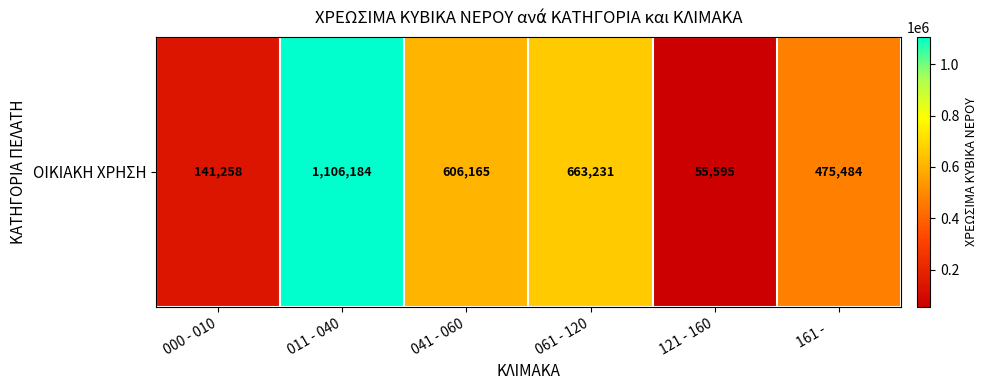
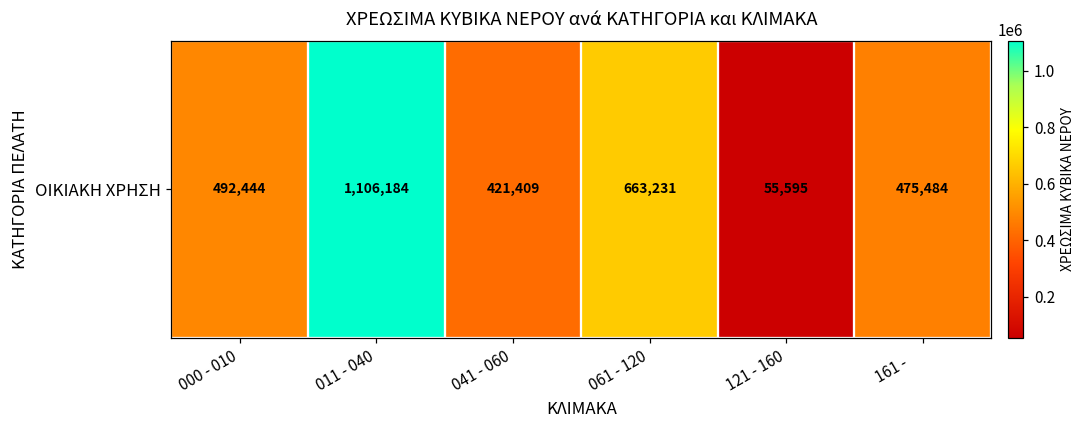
  {
    "ΟΙΚΙΑΚΗ ΧΡΗΣΗ": {
-     "000 - 010": "141,258",
+     "000 - 010": "492,444",
      "011 - 040": "1,106,184",
-     "041 - 060": "606,165",
+     "041 - 060": "421,409",
      "061 - 120": "663,231",
      "121 - 160": "55,595",
      "161 -": "475,484"
    }
  }
